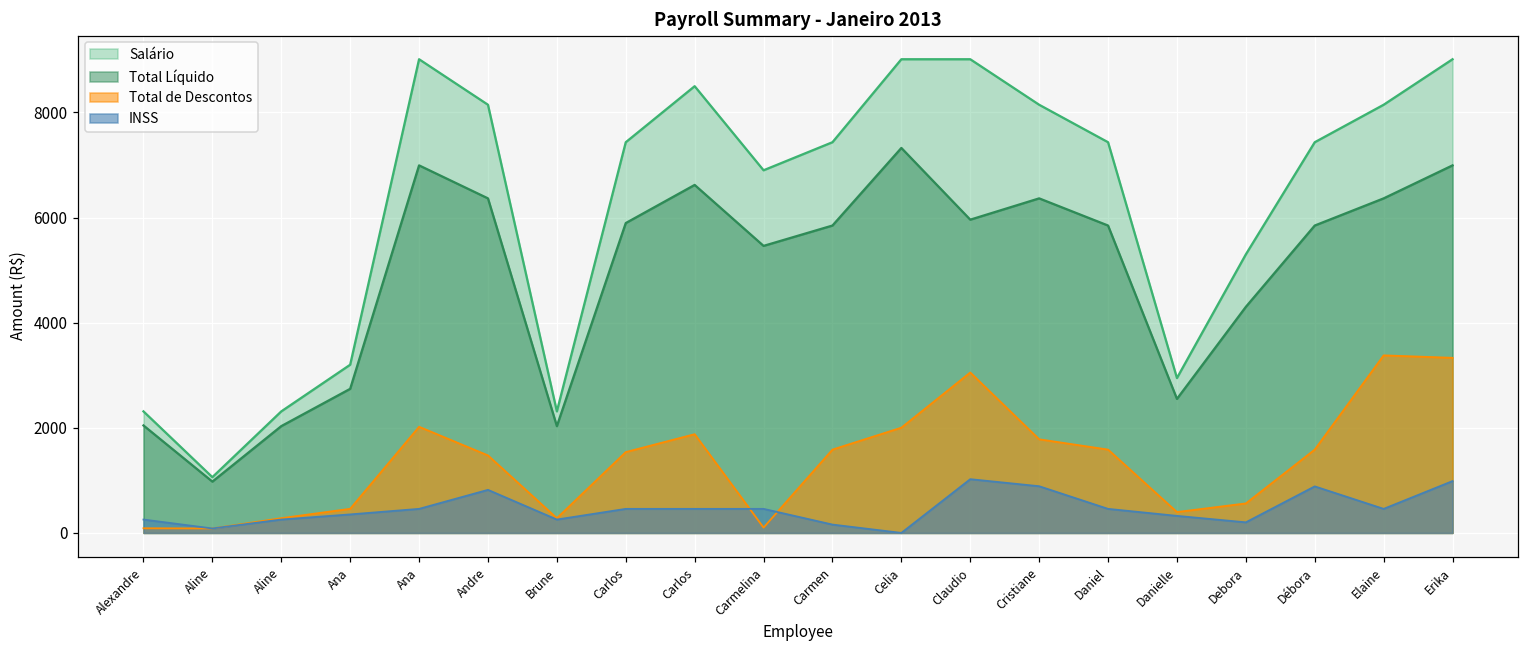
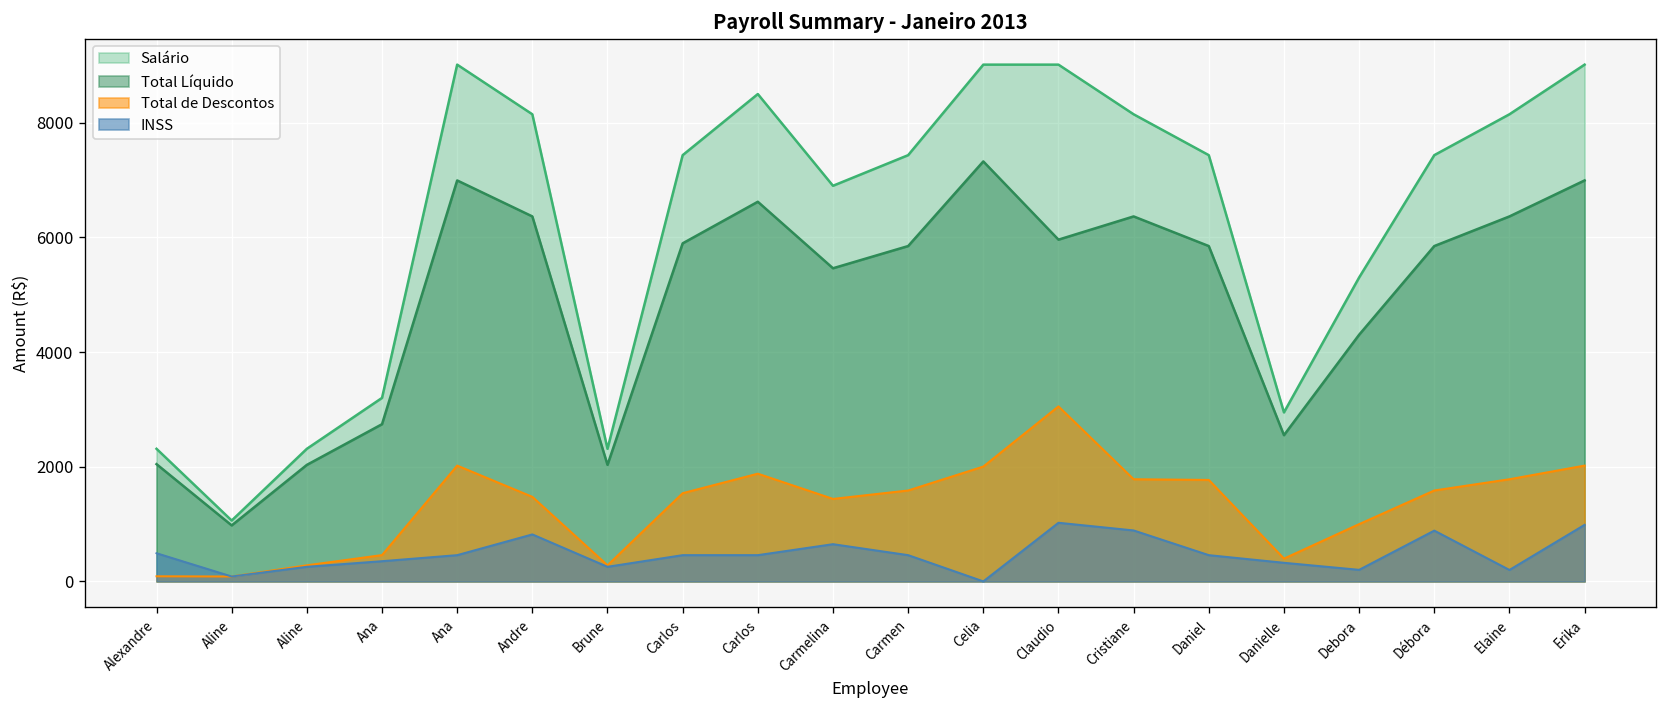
  {
    "Total de Descontos": {
      "Alexandre": 100,
      "Andre": 1500,
-     "Carmelina": 100,
+     "Carmelina": 1400,
      "Carmen": 1600,
      "Celia": 2000,
      "Claudio": 3100,
      "Cristiane": 1800,
-     "Daniel": 1600,
+     "Daniel": 1800,
      "Danielle": 400,
-     "Debora": 600,
+     "Debora": 1000,
      "Débora": 1600,
-     "Elaine": 3400,
-     "Erika": 3300
+     "Elaine": 1800,
+     "Erika": 2000
    },
    "INSS": {
-     "Alexandre": 300,
+     "Alexandre": 500,
      "Andre": 800,
-     "Carmelina": 500,
-     "Carmen": 200,
+     "Carmelina": 600,
+     "Carmen": 500,
      "Celia": 0,
      "Claudio": 1000,
      "Cristiane": 900,
      "Daniel": 500,
      "Danielle": 300,
      "Debora": 200,
      "Débora": 900,
-     "Elaine": 500,
+     "Elaine": 200,
      "Erika": 1000
    }
  }
